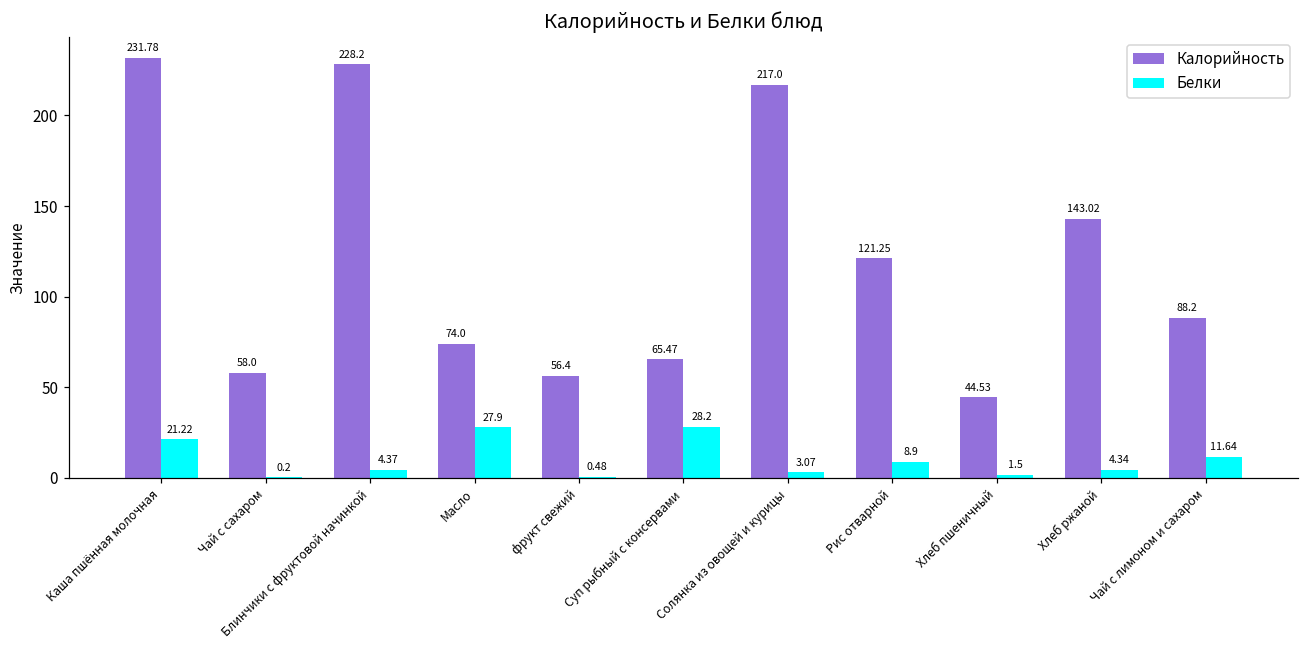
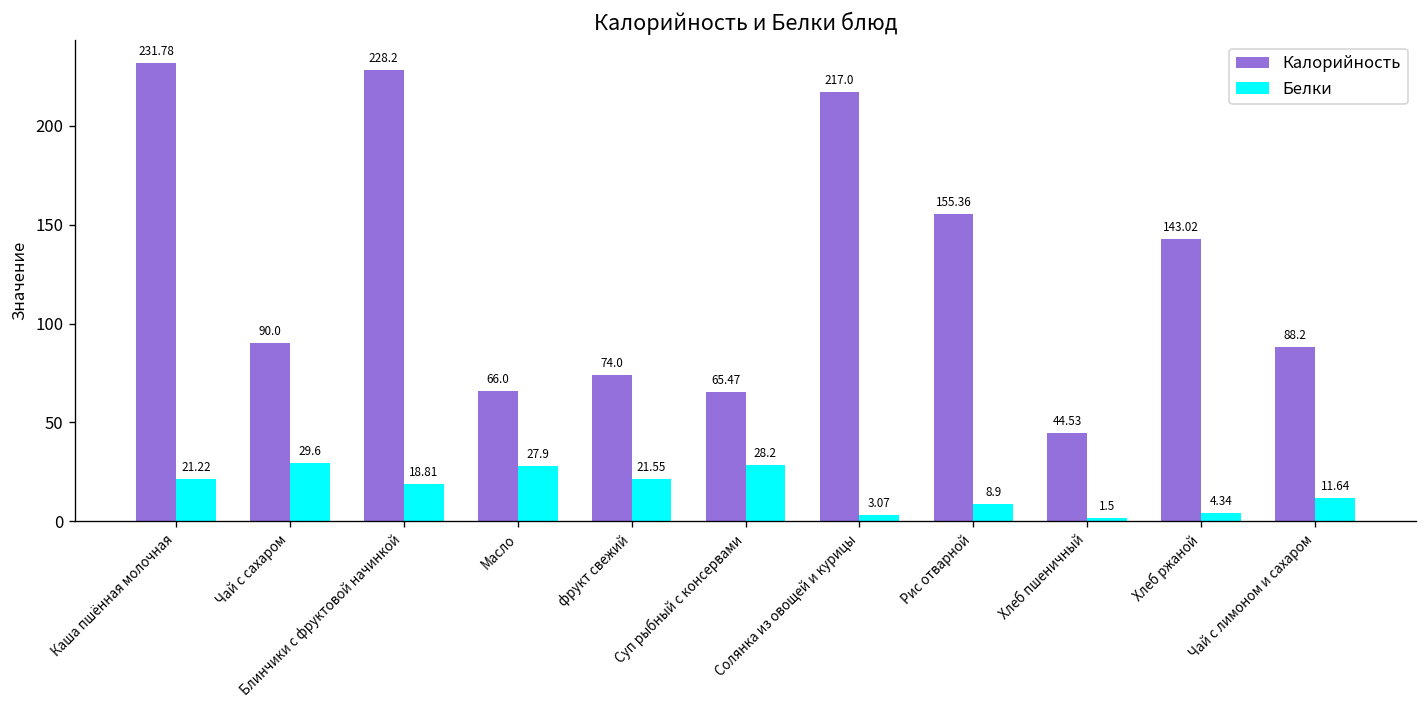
  {
    "Калорийность": {
      "Каша пшённая молочная": 231.78,
-     "Чай с сахаром": 58.0,
+     "Чай с сахаром": 90.0,
      "Блинчики с фруктовой начинкой": 228.2,
-     "Масло": 74.0,
-     "фрукт свежий": 56.4,
+     "Масло": 66.0,
+     "фрукт свежий": 74.0,
      "Суп рыбный с консервами": 65.47,
      "Солянка из овощей и курицы": 217.0,
-     "Рис отварной": 121.25,
+     "Рис отварной": 155.36,
      "Хлеб пшеничный": 44.53,
      "Хлеб ржаной": 143.02,
      "Чай с лимоном и сахаром": 88.2
    },
    "Белки": {
      "Каша пшённая молочная": 21.22,
-     "Чай с сахаром": 0.2,
-     "Блинчики с фруктовой начинкой": 4.37,
+     "Чай с сахаром": 29.6,
+     "Блинчики с фруктовой начинкой": 18.81,
      "Масло": 27.9,
-     "фрукт свежий": 0.48,
+     "фрукт свежий": 21.55,
      "Суп рыбный с консервами": 28.2,
      "Солянка из овощей и курицы": 3.07,
      "Рис отварной": 8.9,
      "Хлеб пшеничный": 1.5,
      "Хлеб ржаной": 4.34,
      "Чай с лимоном и сахаром": 11.64
    }
  }
